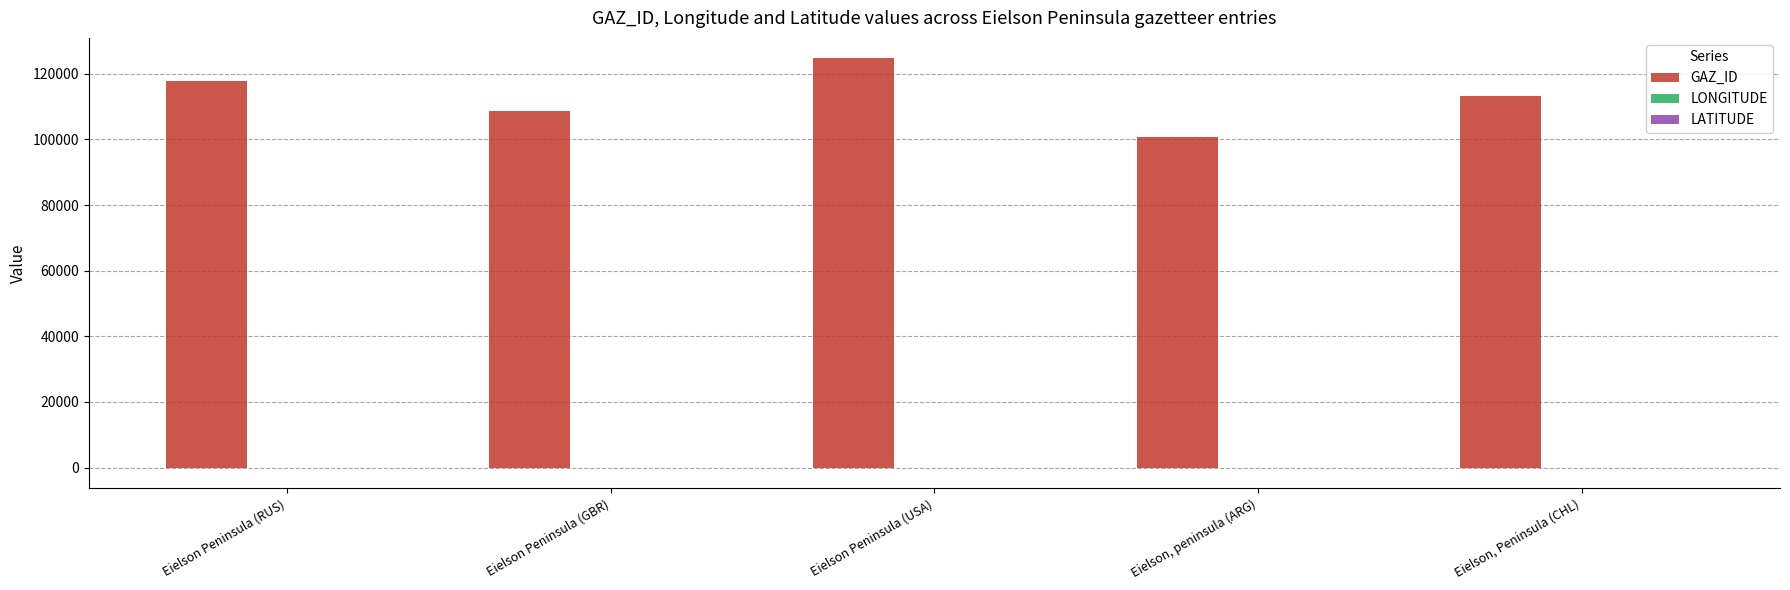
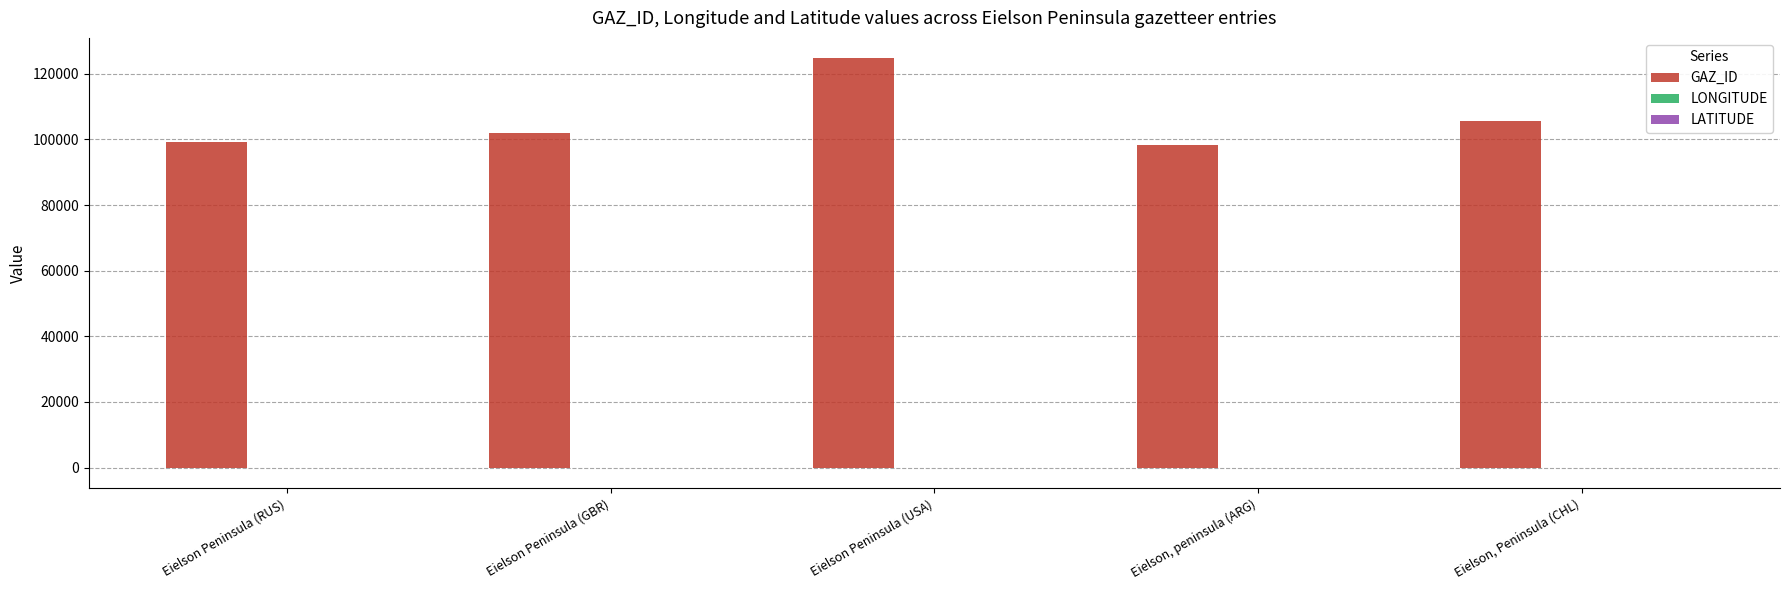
  {
    "GAZ_ID": {
-     "Eielson Peninsula (RUS)": 118000,
-     "Eielson Peninsula (GBR)": 109000,
+     "Eielson Peninsula (RUS)": 99000,
+     "Eielson Peninsula (GBR)": 102000,
      "Eielson Peninsula (USA)": 125000,
-     "Eielson, peninsula (ARG)": 101000,
-     "Eielson, Peninsula (CHL)": 113000
+     "Eielson, peninsula (ARG)": 98000,
+     "Eielson, Peninsula (CHL)": 105000
    }
  }
